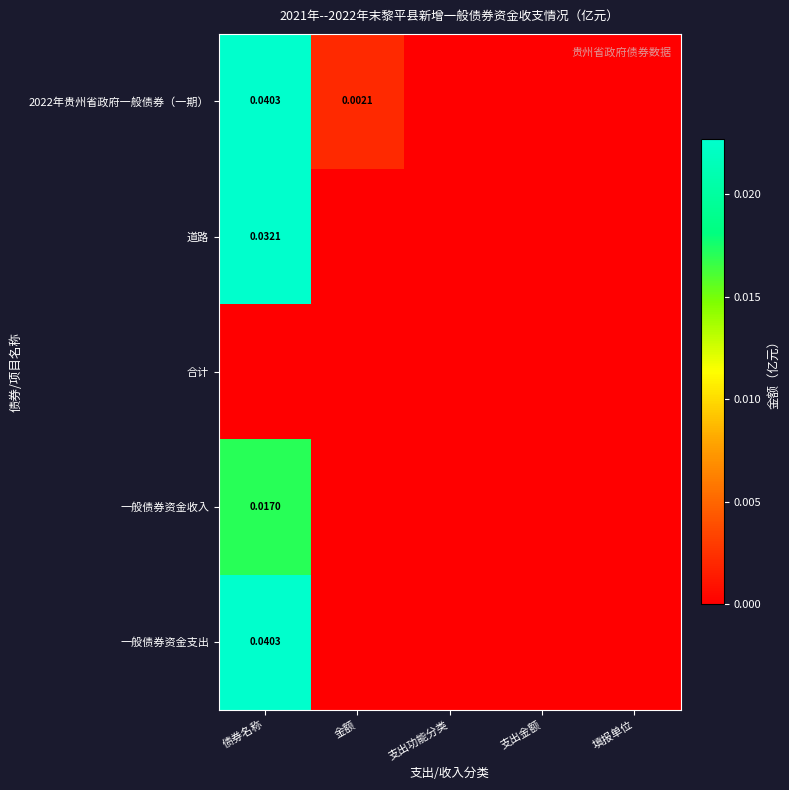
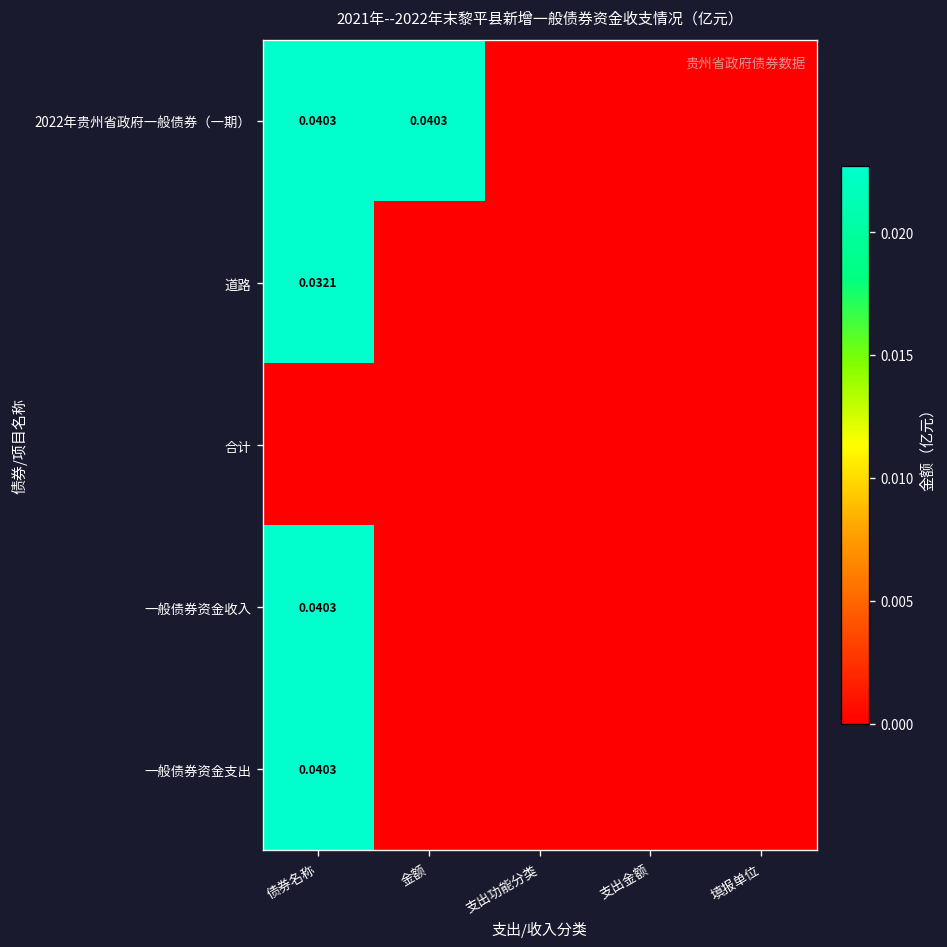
  {
    "2022年贵州省政府一般债券（一期）": {
      "债券名称": 0.0403,
-     "金额": 0.0021
+     "金额": 0.0403
    },
    "道路": {
      "债券名称": 0.0321
    },
    "一般债券资金收入": {
-     "债券名称": 0.0170
+     "债券名称": 0.0403
    },
    "一般债券资金支出": {
      "债券名称": 0.0403
    }
  }
